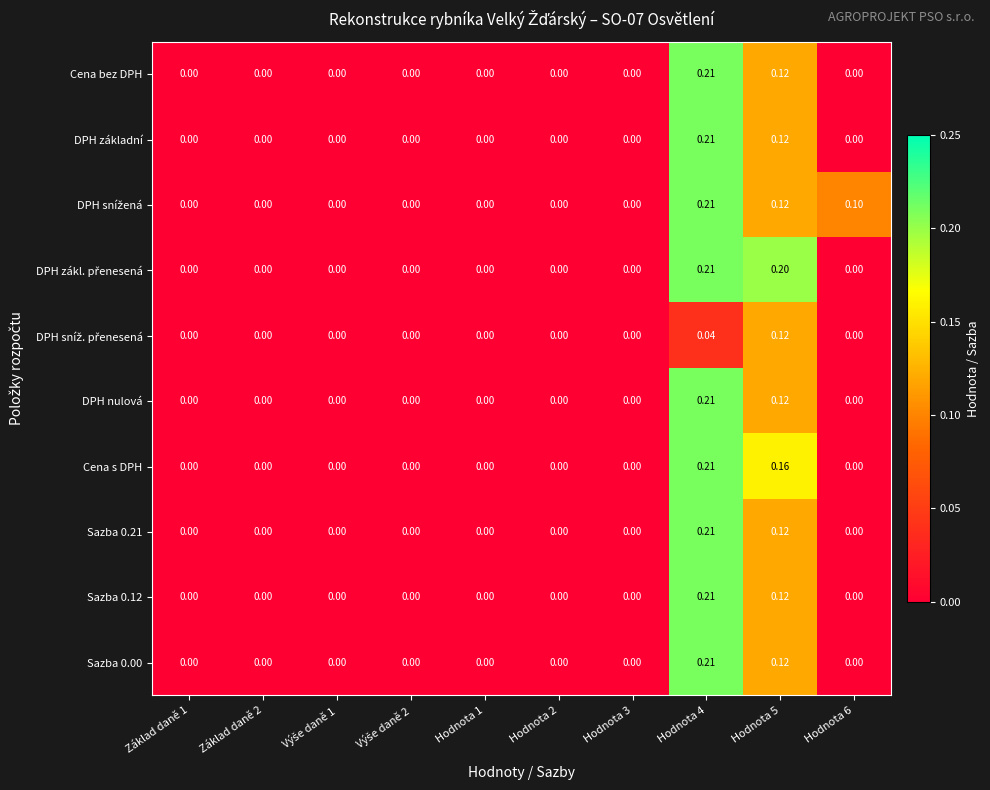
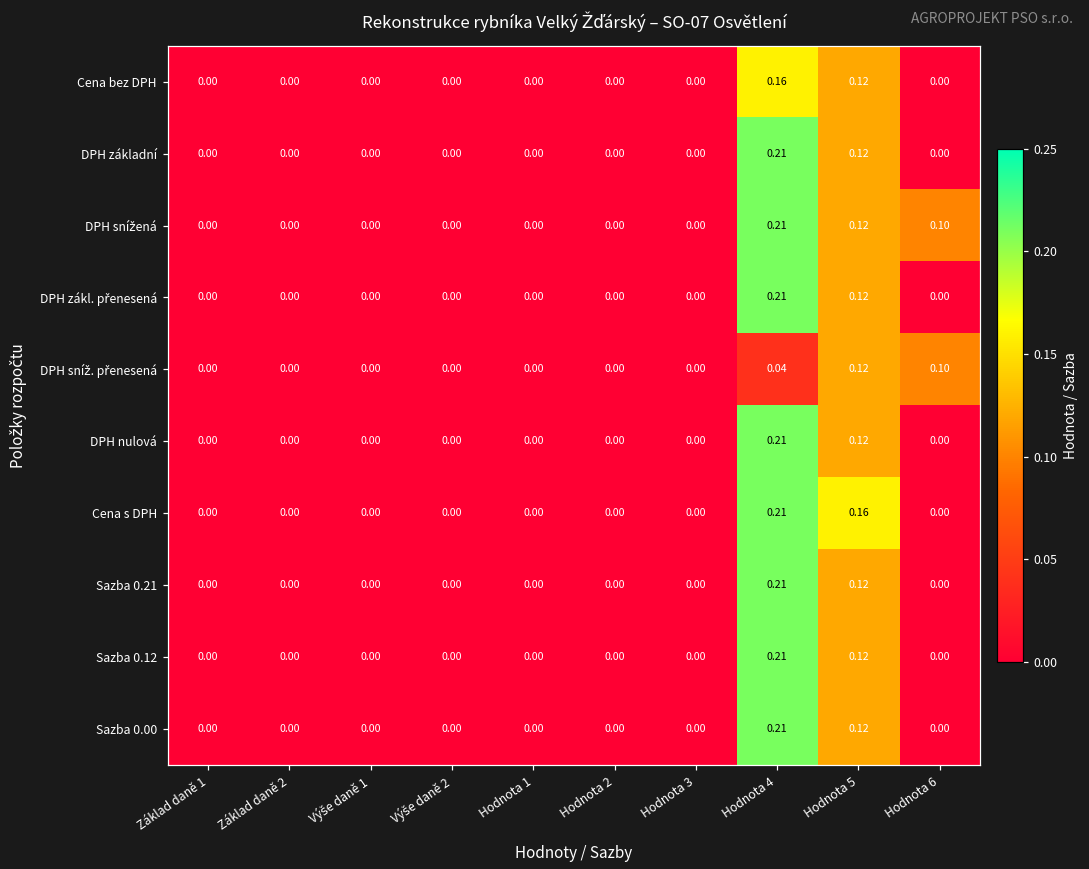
  {
    "Cena bez DPH": {
      "Základ daně 1": 0.00,
      "Základ daně 2": 0.00,
      "Výše daně 1": 0.00,
      "Výše daně 2": 0.00,
      "Hodnota 1": 0.00,
      "Hodnota 2": 0.00,
      "Hodnota 3": 0.00,
-     "Hodnota 4": 0.21,
+     "Hodnota 4": 0.16,
      "Hodnota 5": 0.12,
      "Hodnota 6": 0.00
    },
    "DPH základní": {
      "Základ daně 1": 0.00,
      "Základ daně 2": 0.00,
      "Výše daně 1": 0.00,
      "Výše daně 2": 0.00,
      "Hodnota 1": 0.00,
      "Hodnota 2": 0.00,
      "Hodnota 3": 0.00,
      "Hodnota 4": 0.21,
      "Hodnota 5": 0.12,
      "Hodnota 6": 0.00
    },
    "DPH snížená": {
      "Základ daně 1": 0.00,
      "Základ daně 2": 0.00,
      "Výše daně 1": 0.00,
      "Výše daně 2": 0.00,
      "Hodnota 1": 0.00,
      "Hodnota 2": 0.00,
      "Hodnota 3": 0.00,
      "Hodnota 4": 0.21,
      "Hodnota 5": 0.12,
      "Hodnota 6": 0.10
    },
    "DPH zákl. přenesená": {
      "Základ daně 1": 0.00,
      "Základ daně 2": 0.00,
      "Výše daně 1": 0.00,
      "Výše daně 2": 0.00,
      "Hodnota 1": 0.00,
      "Hodnota 2": 0.00,
      "Hodnota 3": 0.00,
      "Hodnota 4": 0.21,
-     "Hodnota 5": 0.20,
+     "Hodnota 5": 0.12,
      "Hodnota 6": 0.00
    },
    "DPH sníž. přenesená": {
      "Základ daně 1": 0.00,
      "Základ daně 2": 0.00,
      "Výše daně 1": 0.00,
      "Výše daně 2": 0.00,
      "Hodnota 1": 0.00,
      "Hodnota 2": 0.00,
      "Hodnota 3": 0.00,
      "Hodnota 4": 0.04,
      "Hodnota 5": 0.12,
-     "Hodnota 6": 0.00
+     "Hodnota 6": 0.10
    },
    "DPH nulová": {
      "Základ daně 1": 0.00,
      "Základ daně 2": 0.00,
      "Výše daně 1": 0.00,
      "Výše daně 2": 0.00,
      "Hodnota 1": 0.00,
      "Hodnota 2": 0.00,
      "Hodnota 3": 0.00,
      "Hodnota 4": 0.21,
      "Hodnota 5": 0.12,
      "Hodnota 6": 0.00
    },
    "Cena s DPH": {
      "Základ daně 1": 0.00,
      "Základ daně 2": 0.00,
      "Výše daně 1": 0.00,
      "Výše daně 2": 0.00,
      "Hodnota 1": 0.00,
      "Hodnota 2": 0.00,
      "Hodnota 3": 0.00,
      "Hodnota 4": 0.21,
      "Hodnota 5": 0.16,
      "Hodnota 6": 0.00
    },
    "Sazba 0.21": {
      "Základ daně 1": 0.00,
      "Základ daně 2": 0.00,
      "Výše daně 1": 0.00,
      "Výše daně 2": 0.00,
      "Hodnota 1": 0.00,
      "Hodnota 2": 0.00,
      "Hodnota 3": 0.00,
      "Hodnota 4": 0.21,
      "Hodnota 5": 0.12,
      "Hodnota 6": 0.00
    },
    "Sazba 0.12": {
      "Základ daně 1": 0.00,
      "Základ daně 2": 0.00,
      "Výše daně 1": 0.00,
      "Výše daně 2": 0.00,
      "Hodnota 1": 0.00,
      "Hodnota 2": 0.00,
      "Hodnota 3": 0.00,
      "Hodnota 4": 0.21,
      "Hodnota 5": 0.12,
      "Hodnota 6": 0.00
    },
    "Sazba 0.00": {
      "Základ daně 1": 0.00,
      "Základ daně 2": 0.00,
      "Výše daně 1": 0.00,
      "Výše daně 2": 0.00,
      "Hodnota 1": 0.00,
      "Hodnota 2": 0.00,
      "Hodnota 3": 0.00,
      "Hodnota 4": 0.21,
      "Hodnota 5": 0.12,
      "Hodnota 6": 0.00
    }
  }
